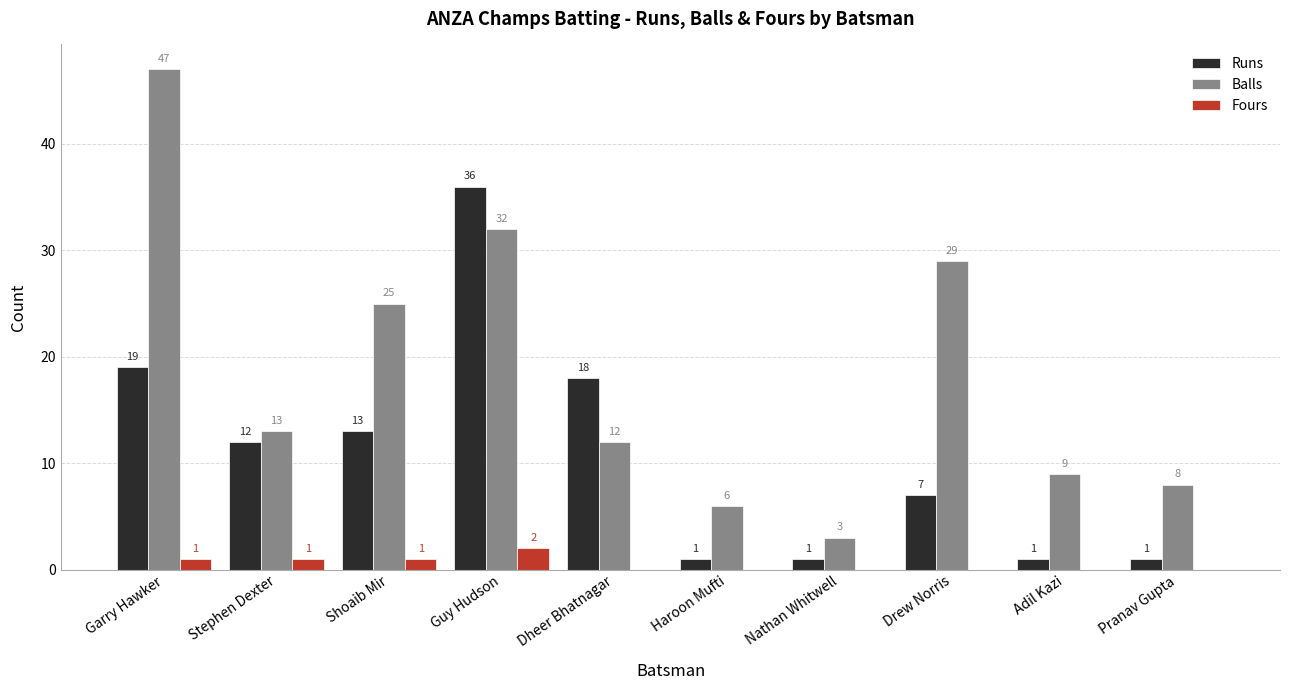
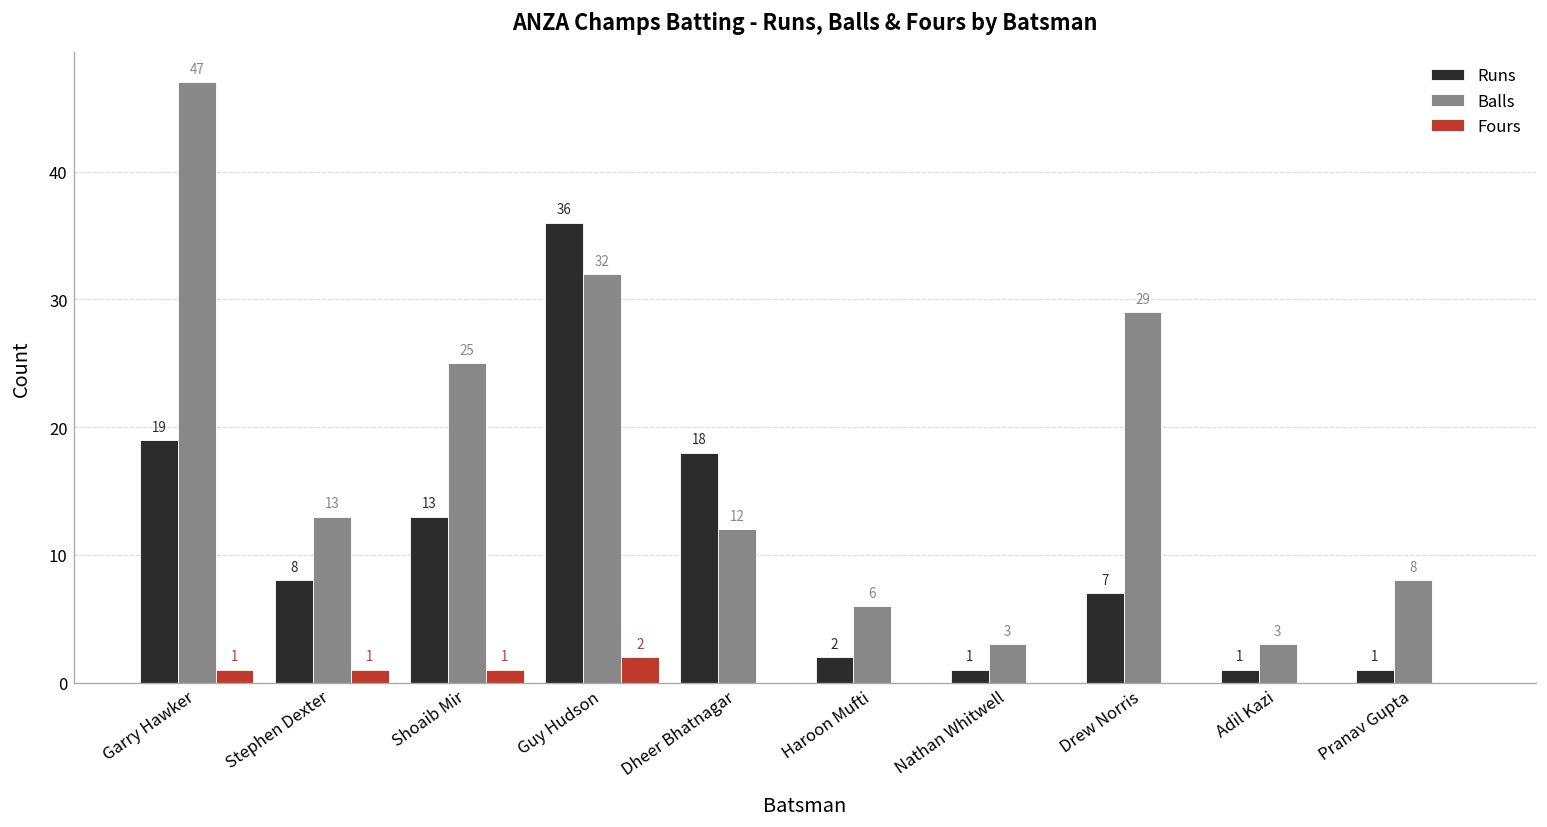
  {
    "Runs": {
      "Garry Hawker": 19,
-     "Stephen Dexter": 12,
+     "Stephen Dexter": 8,
      "Shoaib Mir": 13,
      "Guy Hudson": 36,
      "Dheer Bhatnagar": 18,
-     "Haroon Mufti": 1,
+     "Haroon Mufti": 2,
      "Nathan Whitwell": 1,
      "Drew Norris": 7,
      "Adil Kazi": 1,
      "Pranav Gupta": 1
    },
    "Balls": {
      "Garry Hawker": 47,
      "Stephen Dexter": 13,
      "Shoaib Mir": 25,
      "Guy Hudson": 32,
      "Dheer Bhatnagar": 12,
      "Haroon Mufti": 6,
      "Nathan Whitwell": 3,
      "Drew Norris": 29,
-     "Adil Kazi": 9,
+     "Adil Kazi": 3,
      "Pranav Gupta": 8
    },
    "Fours": {
      "Garry Hawker": 1,
      "Stephen Dexter": 1,
      "Shoaib Mir": 1,
      "Guy Hudson": 2
    }
  }
